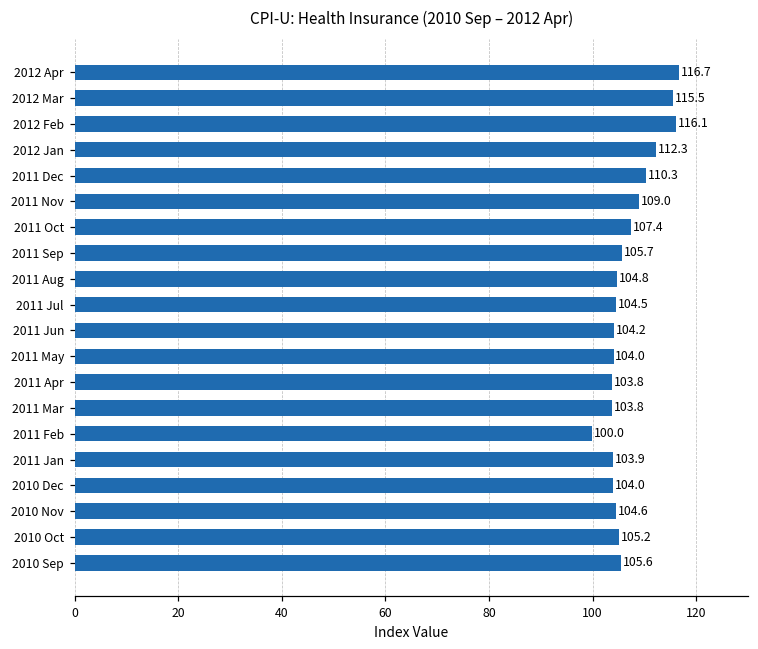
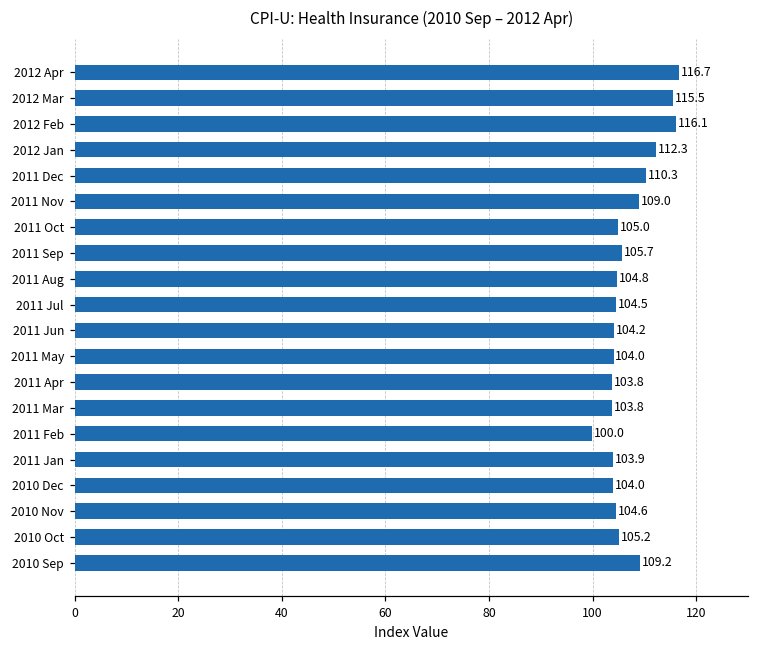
  {
    "2012 Apr": 116.7,
    "2012 Mar": 115.5,
    "2012 Feb": 116.1,
    "2012 Jan": 112.3,
    "2011 Dec": 110.3,
    "2011 Nov": 109.0,
-   "2011 Oct": 107.4,
+   "2011 Oct": 105.0,
    "2011 Sep": 105.7,
    "2011 Aug": 104.8,
    "2011 Jul": 104.5,
    "2011 Jun": 104.2,
    "2011 May": 104.0,
    "2011 Apr": 103.8,
    "2011 Mar": 103.8,
    "2011 Feb": 100.0,
    "2011 Jan": 103.9,
    "2010 Dec": 104.0,
    "2010 Nov": 104.6,
    "2010 Oct": 105.2,
-   "2010 Sep": 105.6
+   "2010 Sep": 109.2
  }
